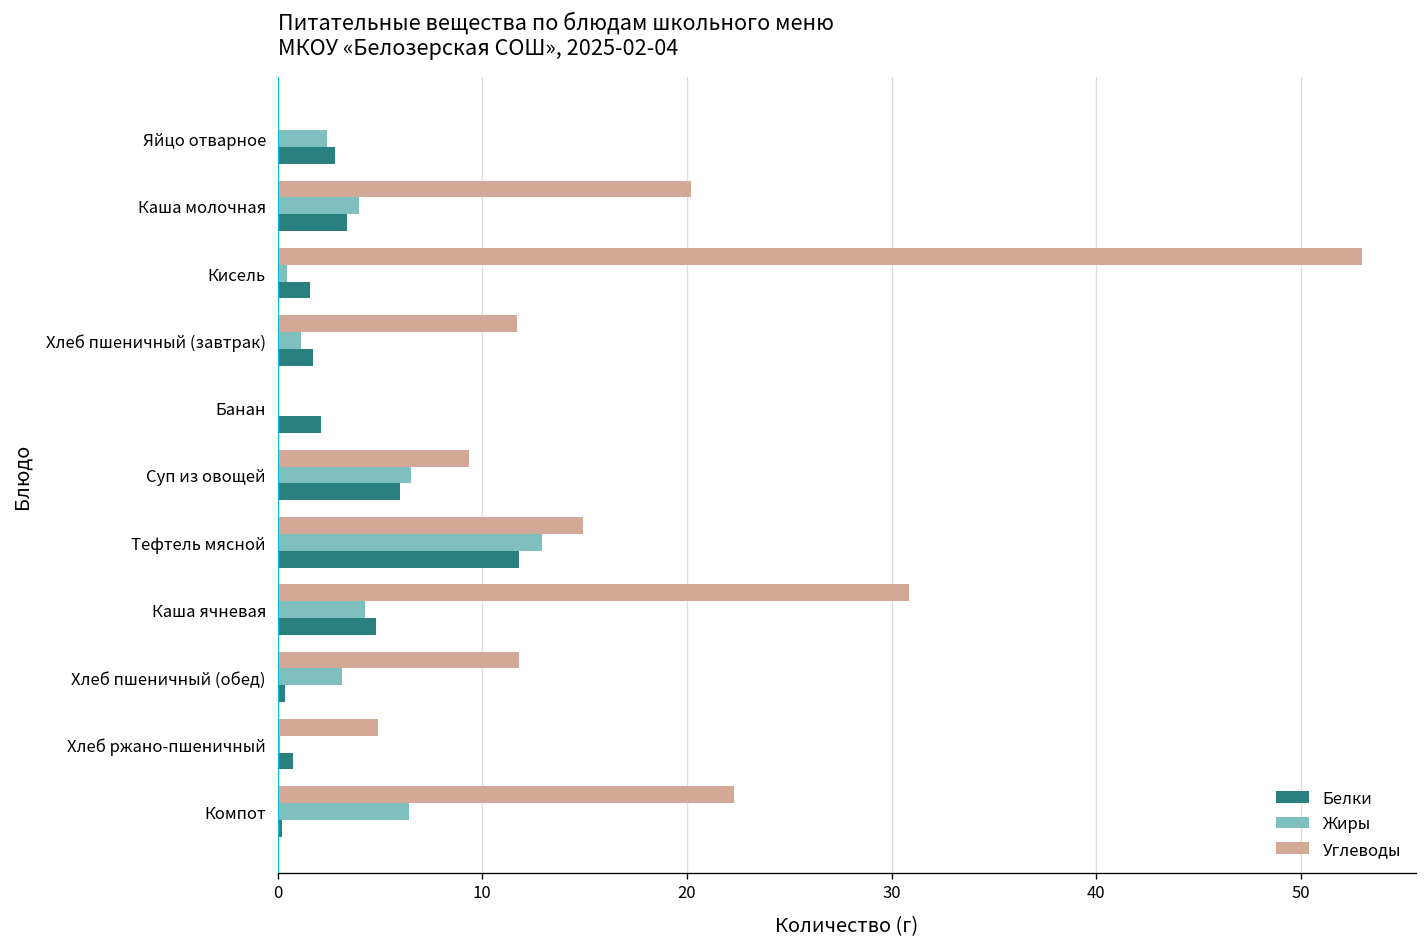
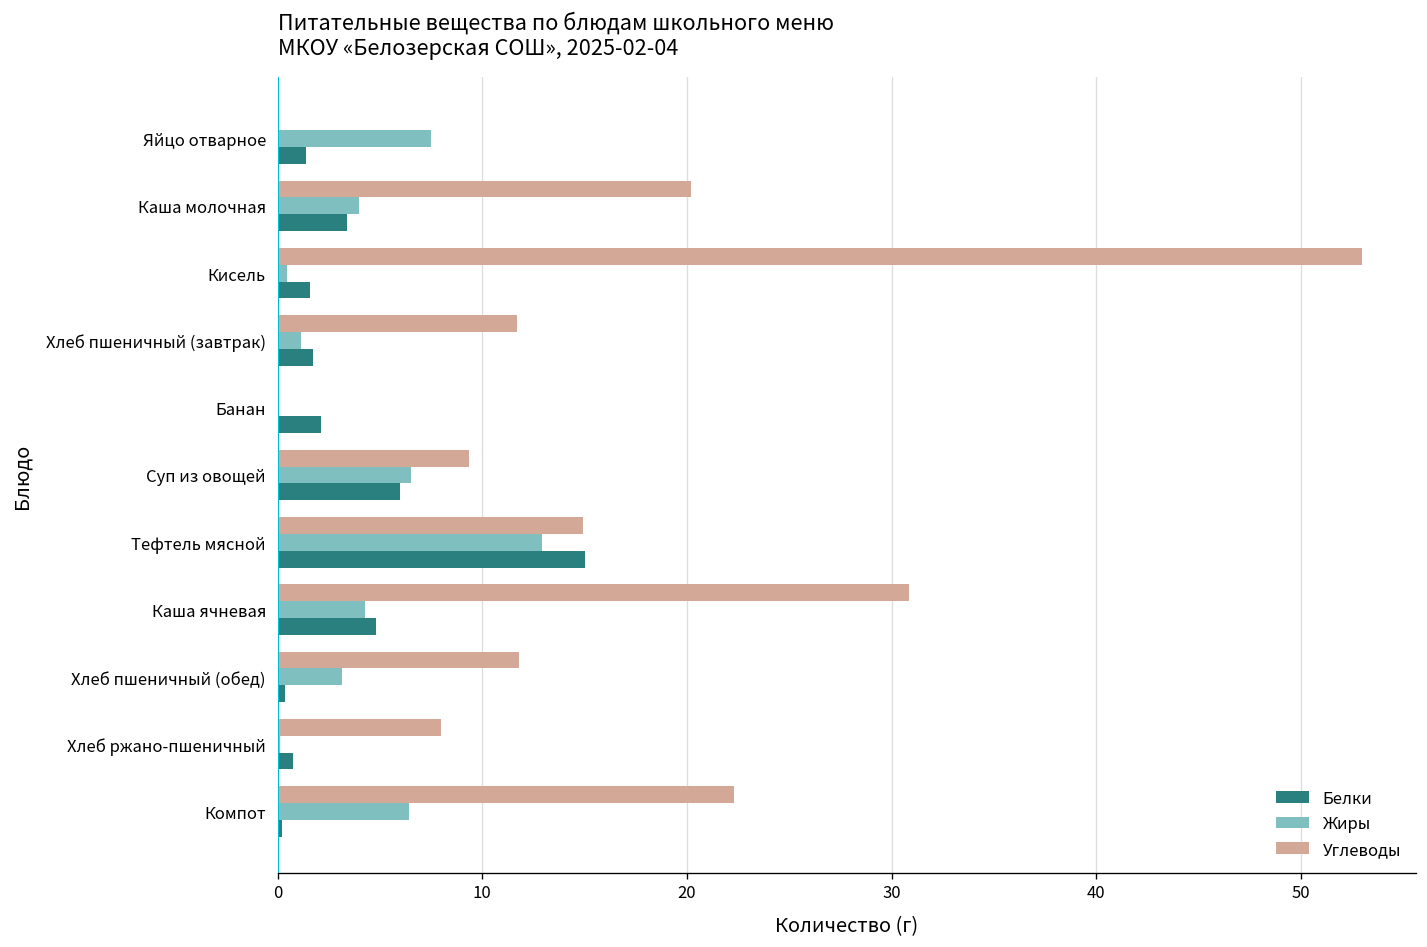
  {
    "Белки": {
-     "Яйцо отварное": 2.8,
+     "Яйцо отварное": 1.4,
      "Каша молочная": 3.4,
      "Кисель": 1.6,
      "Хлеб пшеничный (завтрак)": 1.8,
      "Банан": 2.1,
      "Суп из овощей": 6.0,
-     "Тефтель мясной": 11.8,
+     "Тефтель мясной": 15.0,
      "Каша ячневая": 4.8,
      "Хлеб пшеничный (обед)": 0.3,
      "Хлеб ржано-пшеничный": 0.8,
      "Компот": 0.2
    },
    "Жиры": {
-     "Яйцо отварное": 2.4,
+     "Яйцо отварное": 7.5,
      "Каша молочная": 4.0,
      "Кисель": 0.5,
      "Хлеб пшеничный (завтрак)": 1.2,
      "Банан": 0.0,
      "Суп из овощей": 6.5,
      "Тефтель мясной": 12.9,
      "Каша ячневая": 4.3,
      "Хлеб пшеничный (обед)": 3.2,
      "Компот": 6.4
    },
    "Углеводы": {
      "Яйцо отварное": 0.0,
      "Каша молочная": 20.2,
      "Кисель": 53.0,
      "Хлеб пшеничный (завтрак)": 11.7,
      "Банан": 0.0,
      "Суп из овощей": 9.4,
      "Тефтель мясной": 14.9,
      "Каша ячневая": 30.8,
      "Хлеб пшеничный (обед)": 11.8,
-     "Хлеб ржано-пшеничный": 4.9,
+     "Хлеб ржано-пшеничный": 8.0,
      "Компот": 22.3
    }
  }
